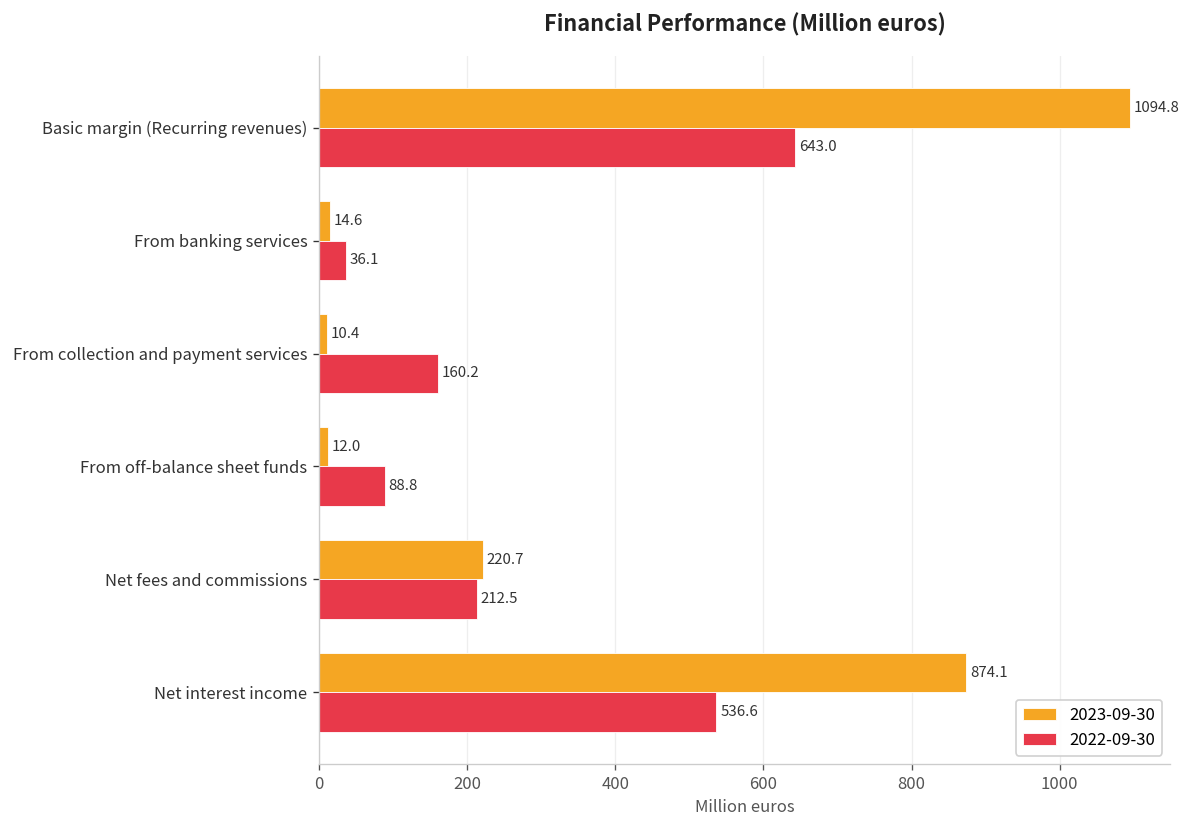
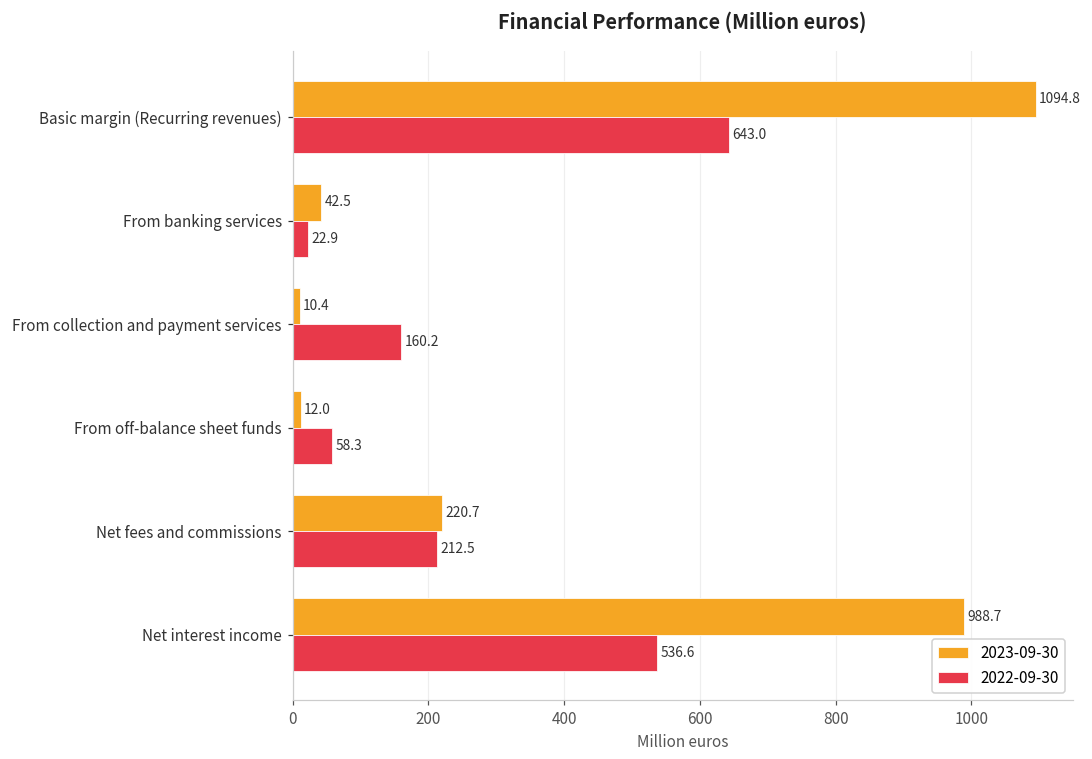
  {
    "2023-09-30": {
      "Basic margin (Recurring revenues)": 1094.8,
-     "From banking services": 14.6,
+     "From banking services": 42.5,
      "From collection and payment services": 10.4,
      "From off-balance sheet funds": 12.0,
      "Net fees and commissions": 220.7,
-     "Net interest income": 874.1
+     "Net interest income": 988.7
    },
    "2022-09-30": {
      "Basic margin (Recurring revenues)": 643.0,
-     "From banking services": 36.1,
+     "From banking services": 22.9,
      "From collection and payment services": 160.2,
-     "From off-balance sheet funds": 88.8,
+     "From off-balance sheet funds": 58.3,
      "Net fees and commissions": 212.5,
      "Net interest income": 536.6
    }
  }
